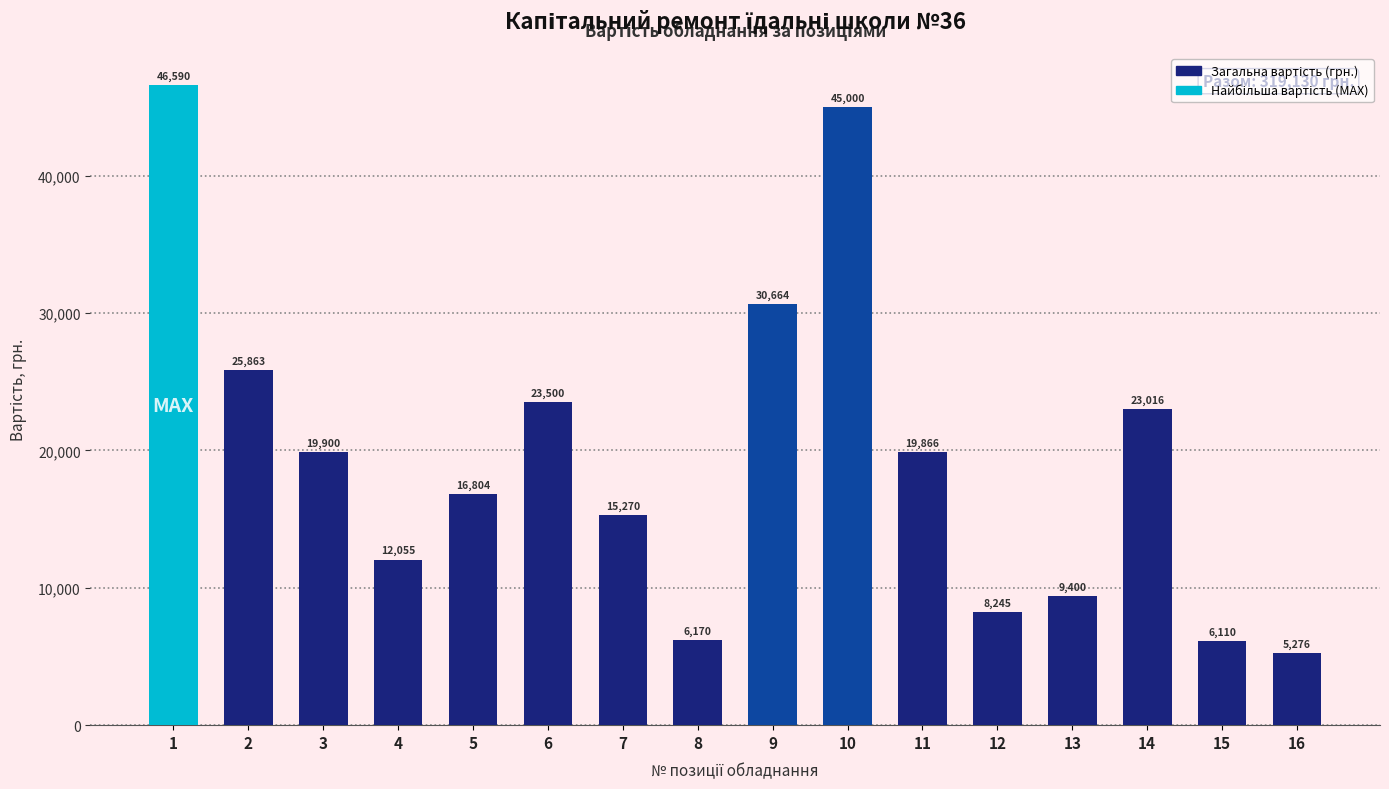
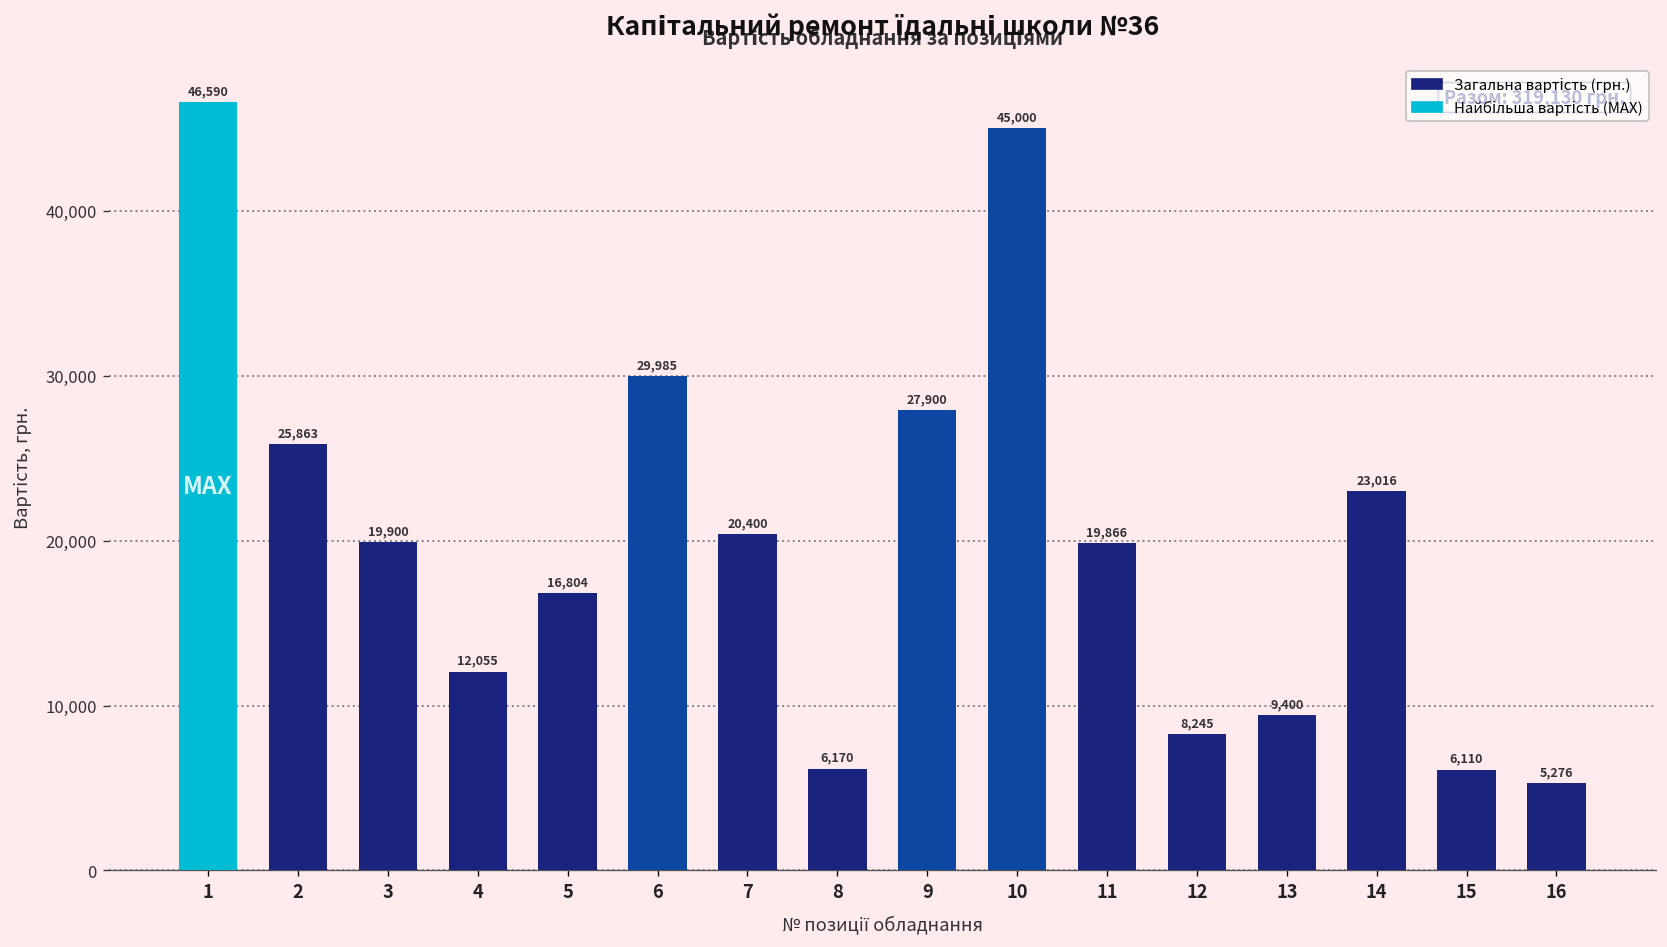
  {
    "1": "46,590",
    "2": "25,863",
    "3": "19,900",
    "4": "12,055",
    "5": "16,804",
-   "6": "23,500",
-   "7": "15,270",
+   "6": "29,985",
+   "7": "20,400",
    "8": "6,170",
-   "9": "30,664",
+   "9": "27,900",
    "10": "45,000",
    "11": "19,866",
    "12": "8,245",
    "13": "9,400",
    "14": "23,016",
    "15": "6,110",
    "16": "5,276"
  }
